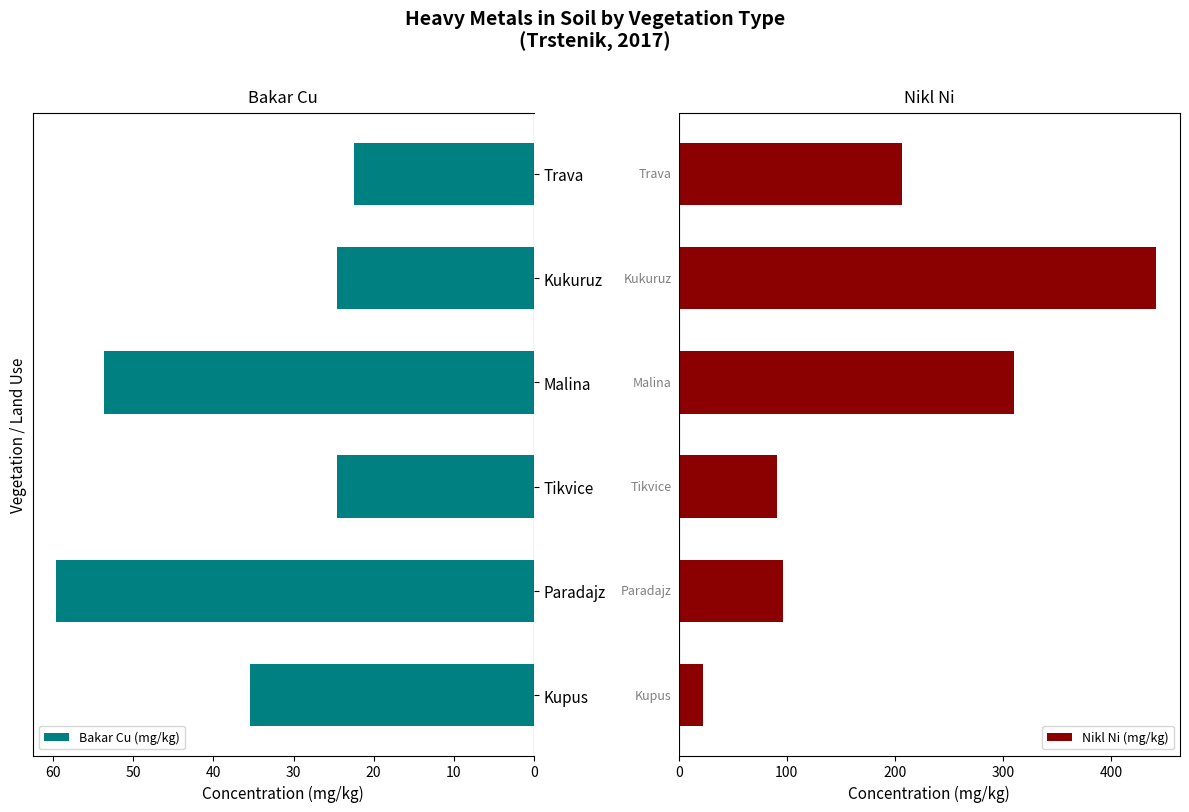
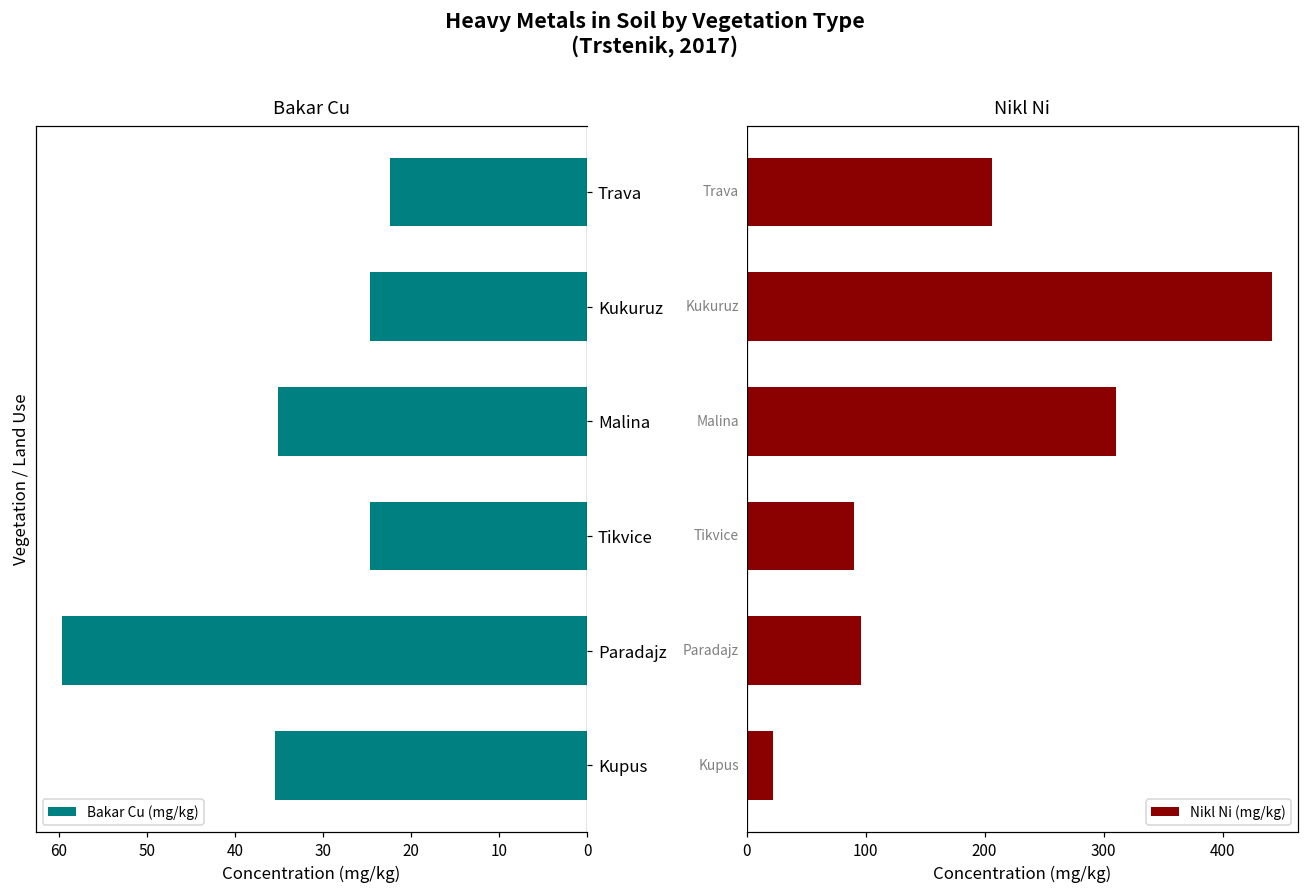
  {
    "Bakar Cu": {
      "Trava": 22,
      "Kukuruz": 25,
-     "Malina": 54,
+     "Malina": 35,
      "Tikvice": 25,
      "Paradajz": 60,
      "Kupus": 35
    }
  }
